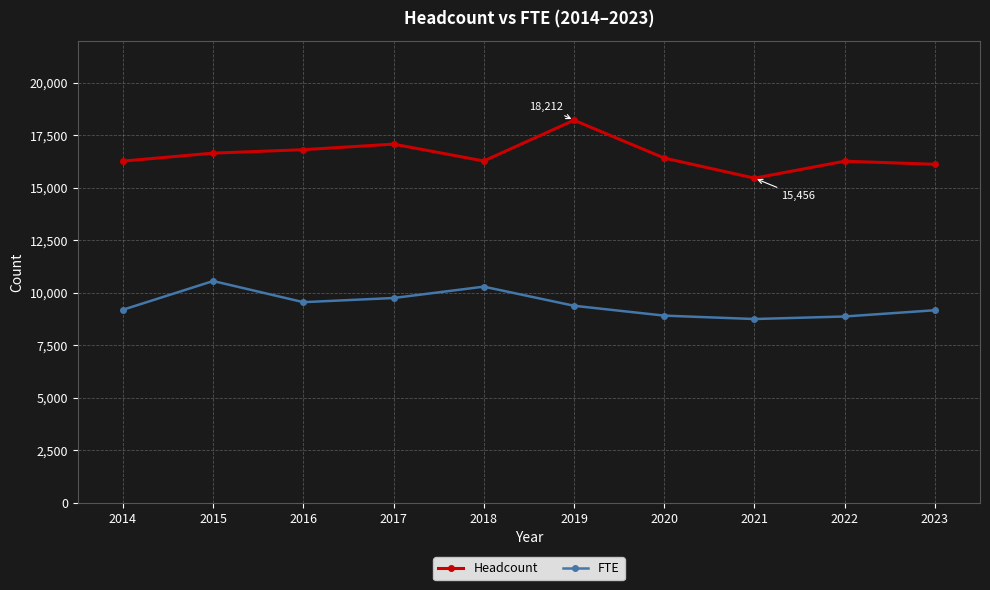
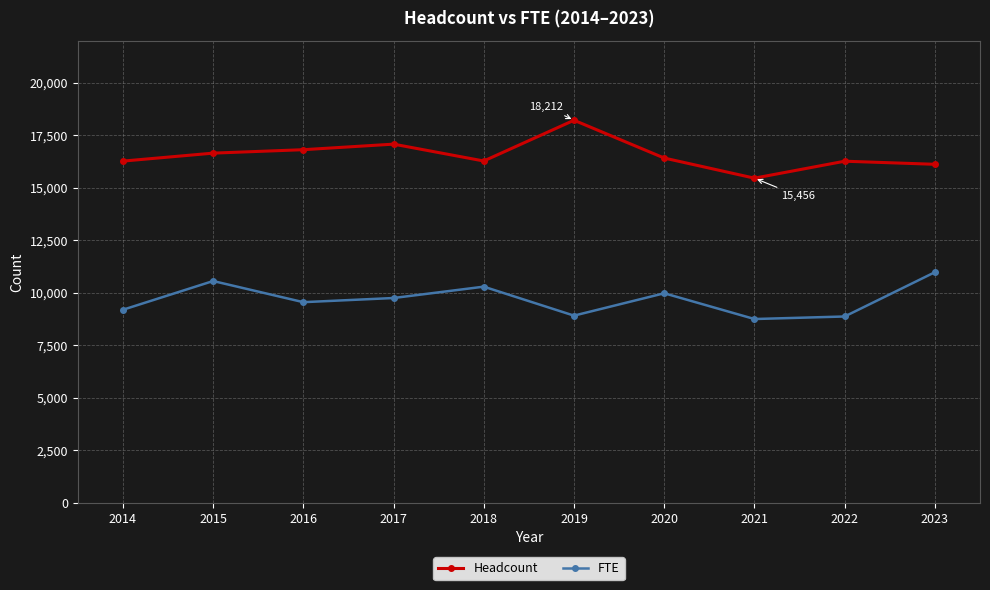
  {
    "Headcount": {
      "2019": "18,212",
      "2021": "15,456"
    },
    "FTE": {
      "2014": "9,200",
      "2015": "10,600",
      "2016": "9,600",
      "2017": "9,800",
      "2018": "10,300",
-     "2019": "9,400",
-     "2020": "8,900",
+     "2019": "8,900",
+     "2020": "10,000",
      "2021": "8,800",
      "2022": "8,900",
-     "2023": "9,200"
+     "2023": "11,000"
    }
  }
